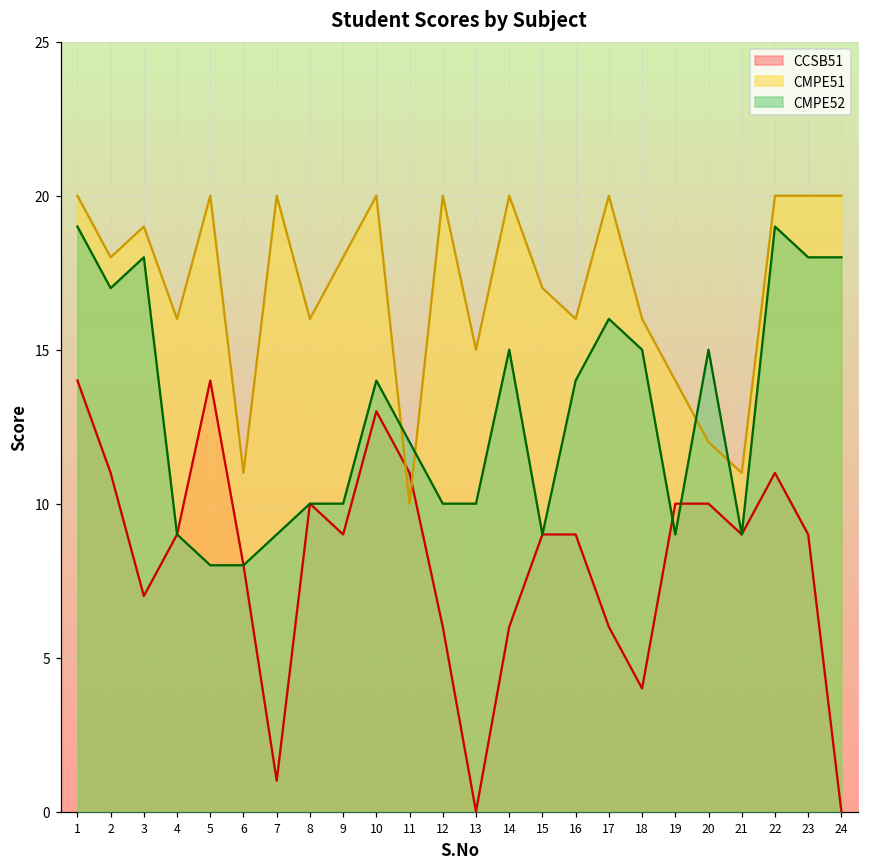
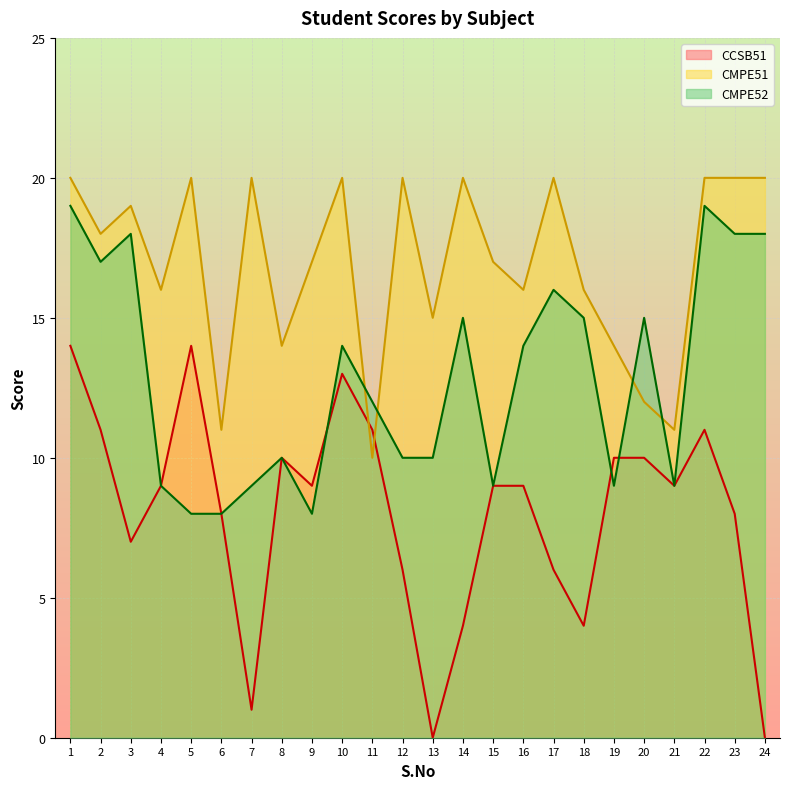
  {
    "CCSB51": {
      "1": 14,
      "2": 11,
      "3": 7,
      "5": 14,
      "7": 1,
      "9": 9,
      "10": 13,
      "11": 11,
      "12": 6,
      "13": 0,
-     "14": 6,
+     "14": 4,
      "16": 9,
      "17": 6,
      "18": 4,
      "19": 10,
      "20": 10,
      "22": 11,
-     "23": 9,
+     "23": 8,
      "24": 0
    },
    "CMPE51": {
      "1": 20,
      "2": 18,
      "3": 19,
      "4": 16,
      "5": 20,
      "6": 11,
      "7": 20,
-     "8": 16,
-     "9": 18,
+     "8": 14,
+     "9": 17,
      "10": 20,
      "11": 10,
      "12": 20,
      "13": 15,
      "14": 20,
      "15": 17,
      "16": 16,
      "17": 20,
      "18": 16,
      "19": 14,
      "20": 12,
      "21": 11,
      "22": 20,
      "23": 20,
      "24": 20
    },
    "CMPE52": {
      "1": 19,
      "2": 17,
      "3": 18,
      "5": 8,
      "7": 9,
-     "9": 10,
+     "9": 8,
      "10": 14,
      "11": 12,
      "12": 10,
      "13": 10,
      "14": 15,
      "16": 14,
      "17": 16,
      "18": 15,
      "19": 9,
      "20": 15,
      "22": 19,
      "23": 18,
      "24": 18
    }
  }
